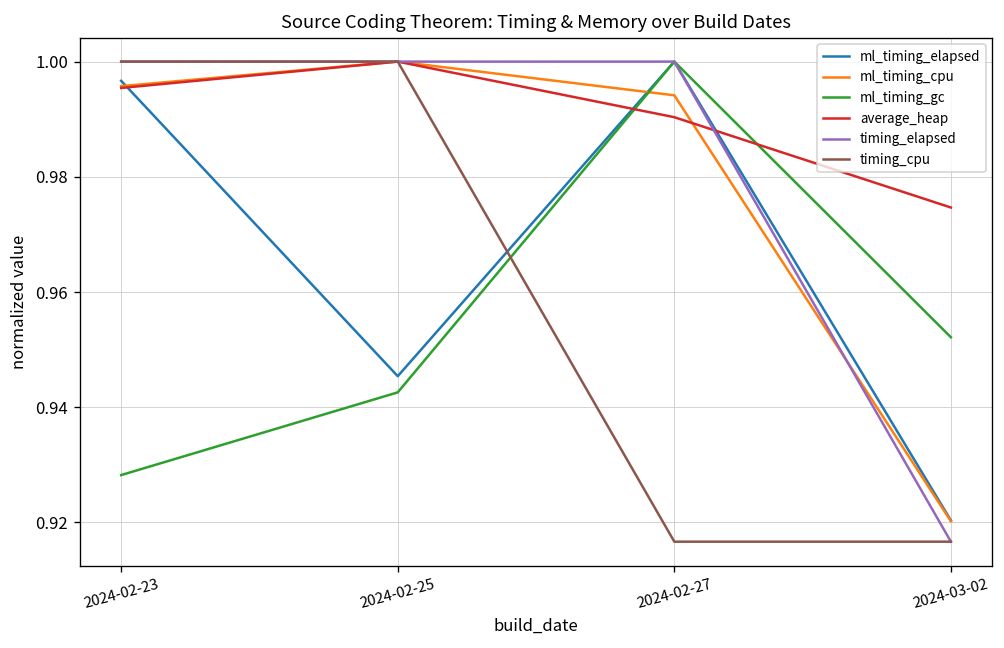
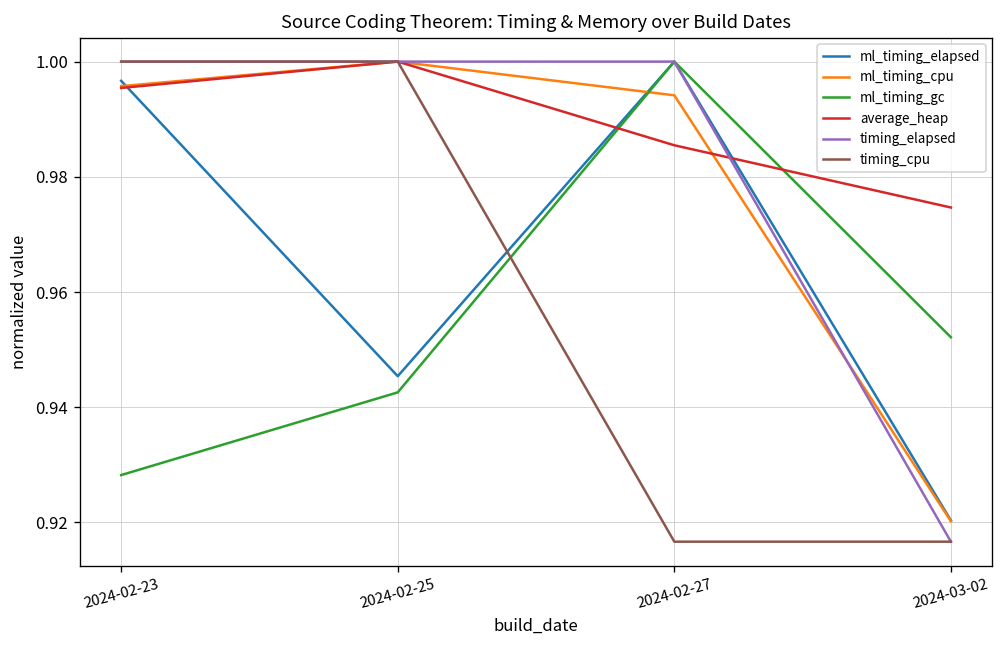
  {
    "ml_timing_elapsed": {
      "2024-02-23": 0.997,
      "2024-02-25": 0.945
    },
    "ml_timing_cpu": {
      "2024-02-27": 0.994
    },
    "ml_timing_gc": {
      "2024-02-23": 0.928,
      "2024-02-25": 0.943,
      "2024-03-02": 0.952
    },
    "average_heap": {
-     "2024-02-27": 0.990,
+     "2024-02-27": 0.985,
      "2024-03-02": 0.975
    },
    "timing_cpu": {
      "2024-02-27": 0.917
    }
  }
